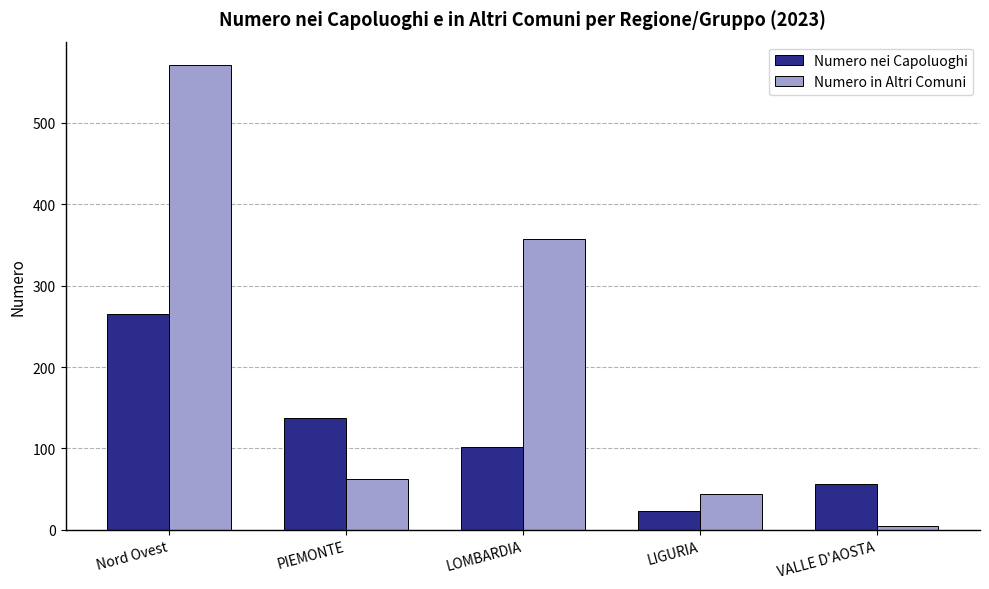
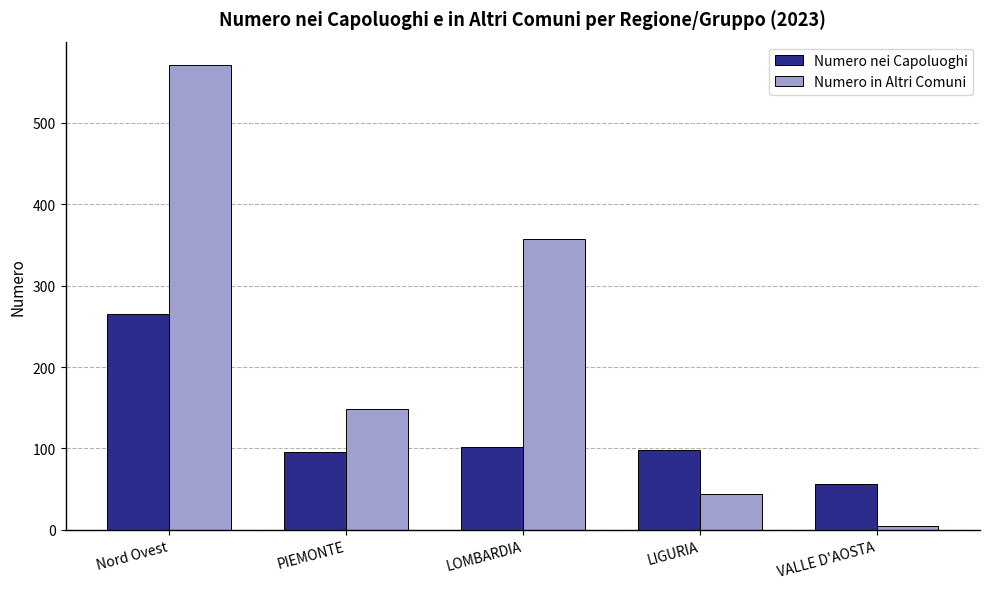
  {
    "Numero nei Capoluoghi": {
      "Nord Ovest": 270,
-     "PIEMONTE": 140,
+     "PIEMONTE": 100,
      "LOMBARDIA": 100,
-     "LIGURIA": 20,
+     "LIGURIA": 100,
      "VALLE D'AOSTA": 60
    },
    "Numero in Altri Comuni": {
      "Nord Ovest": 570,
-     "PIEMONTE": 60,
+     "PIEMONTE": 150,
      "LOMBARDIA": 360,
      "LIGURIA": 40,
      "VALLE D'AOSTA": 10
    }
  }
